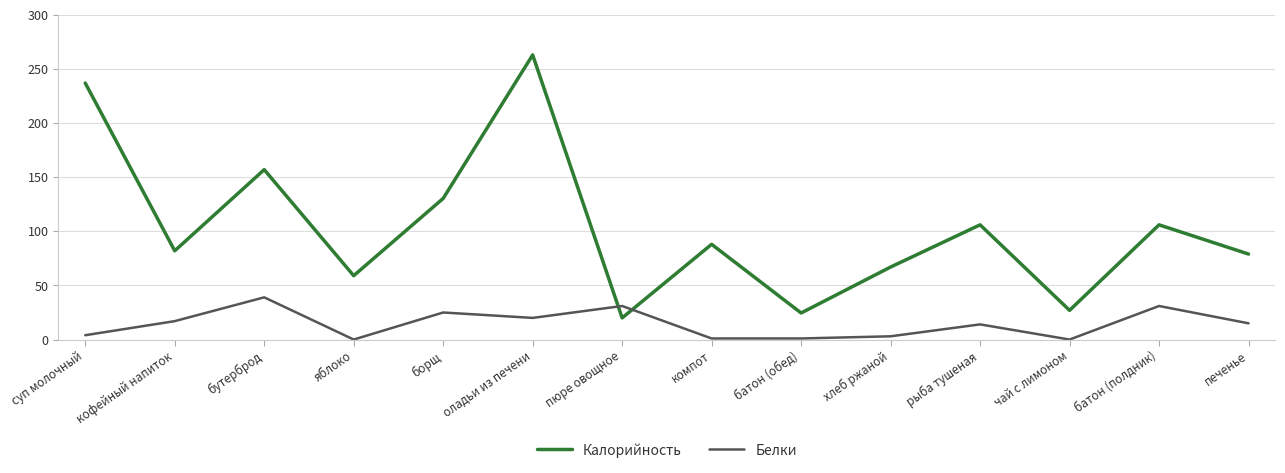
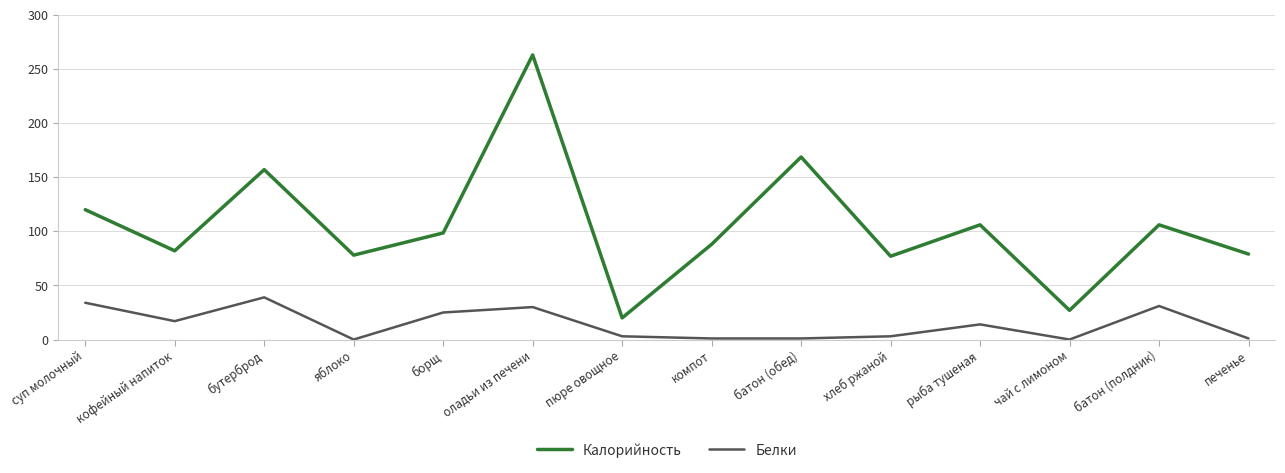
  {
    "Калорийность": {
-     "суп молочный": 237,
+     "суп молочный": 120,
      "кофейный напиток": 82,
      "бутерброд": 157,
-     "яблоко": 59,
-     "борщ": 130,
+     "яблоко": 78,
+     "борщ": 99,
      "оладьи из печени": 263,
      "пюре овощное": 20,
      "компот": 88,
-     "батон (обед)": 25,
-     "хлеб ржаной": 67,
+     "батон (обед)": 169,
+     "хлеб ржаной": 77,
      "рыба тушеная": 106,
      "чай с лимоном": 27,
      "батон (полдник)": 106,
      "печенье": 79
    },
    "Белки": {
-     "суп молочный": 4,
+     "суп молочный": 34,
      "кофейный напиток": 17,
      "бутерброд": 39,
      "яблоко": 0,
      "борщ": 25,
-     "оладьи из печени": 20,
-     "пюре овощное": 31,
+     "оладьи из печени": 30,
+     "пюре овощное": 3,
      "компот": 1,
      "батон (обед)": 1,
      "хлеб ржаной": 3,
      "рыба тушеная": 14,
      "чай с лимоном": 0,
      "батон (полдник)": 31,
-     "печенье": 15
+     "печенье": 1
    }
  }
